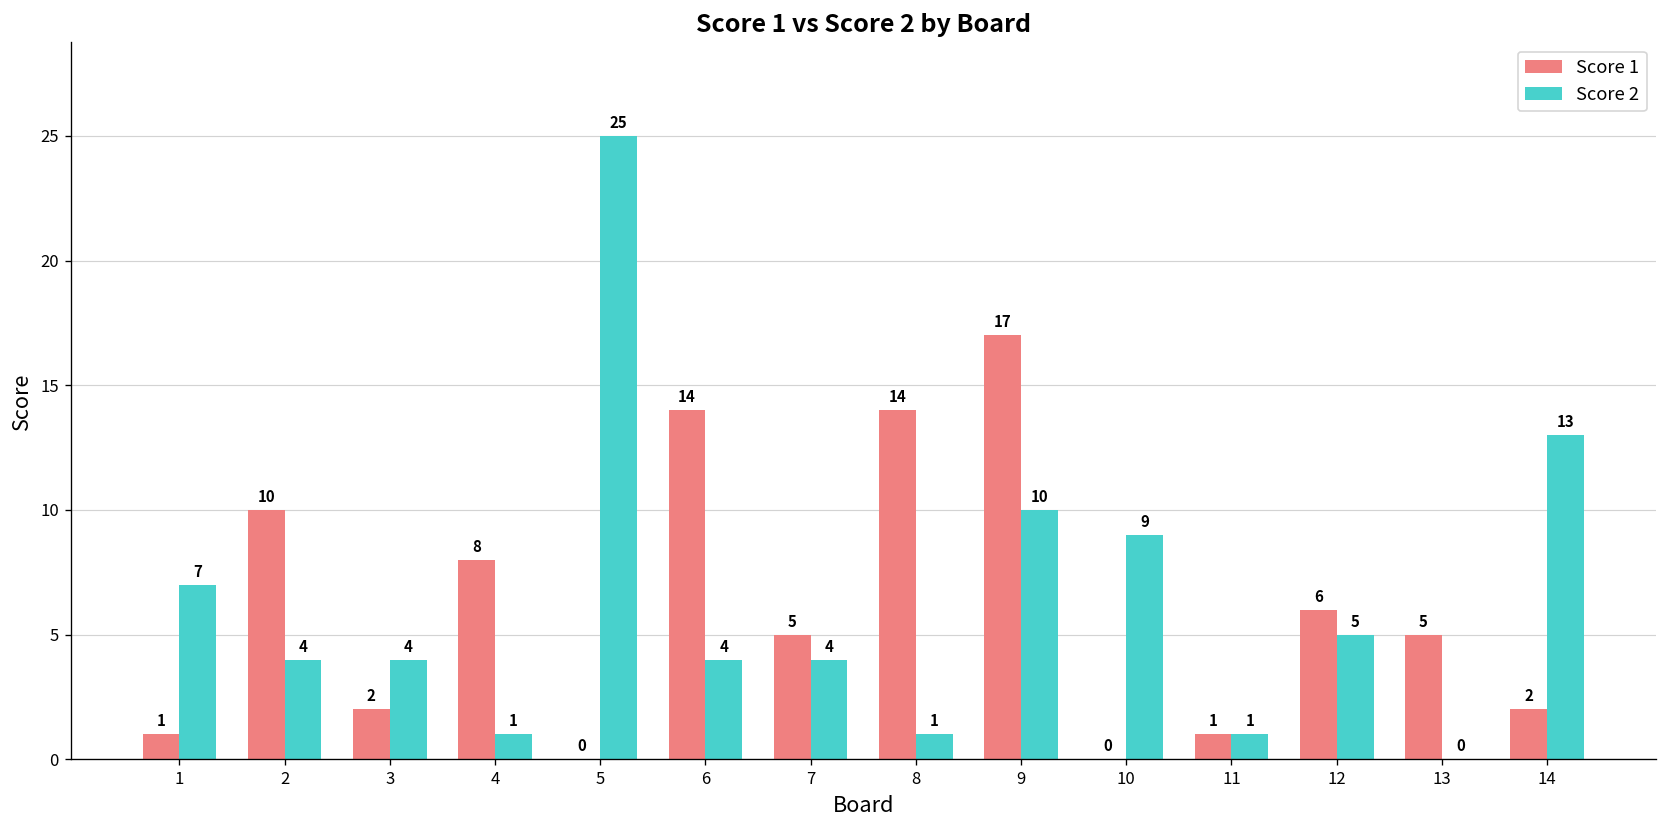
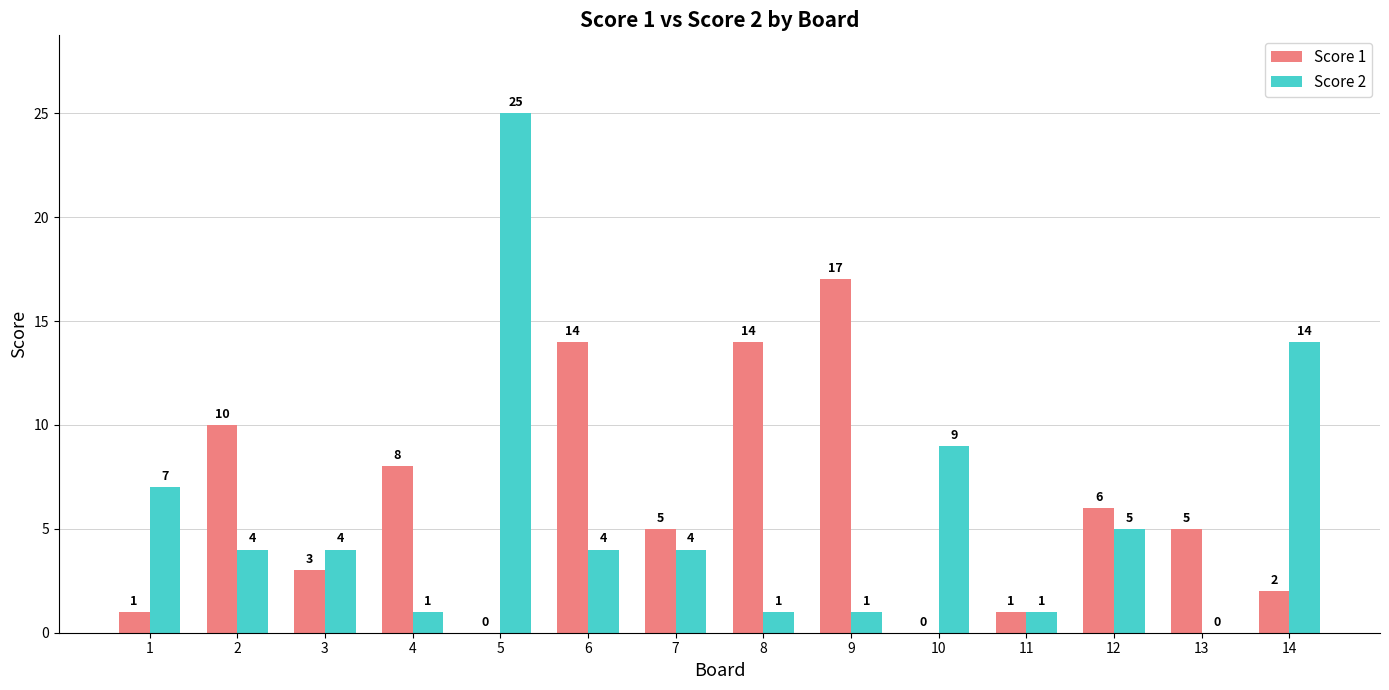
  {
    "Score 1": {
      "1": 1,
      "2": 10,
-     "3": 2,
+     "3": 3,
      "4": 8,
      "5": 0,
      "6": 14,
      "7": 5,
      "8": 14,
      "9": 17,
      "10": 0,
      "11": 1,
      "12": 6,
      "13": 5,
      "14": 2
    },
    "Score 2": {
      "1": 7,
      "2": 4,
      "3": 4,
      "4": 1,
      "5": 25,
      "6": 4,
      "7": 4,
      "8": 1,
-     "9": 10,
+     "9": 1,
      "10": 9,
      "11": 1,
      "12": 5,
      "13": 0,
-     "14": 13
+     "14": 14
    }
  }
